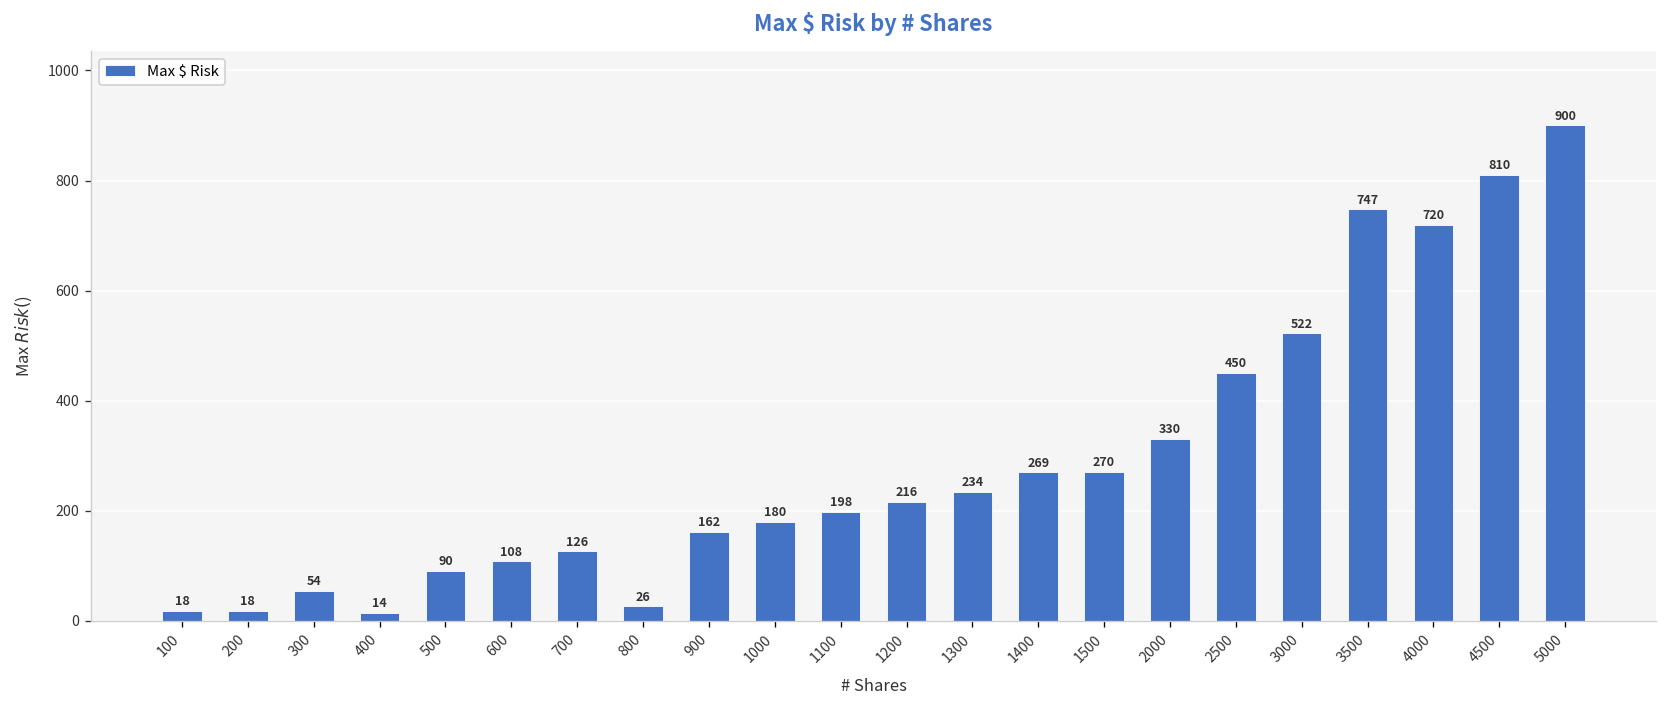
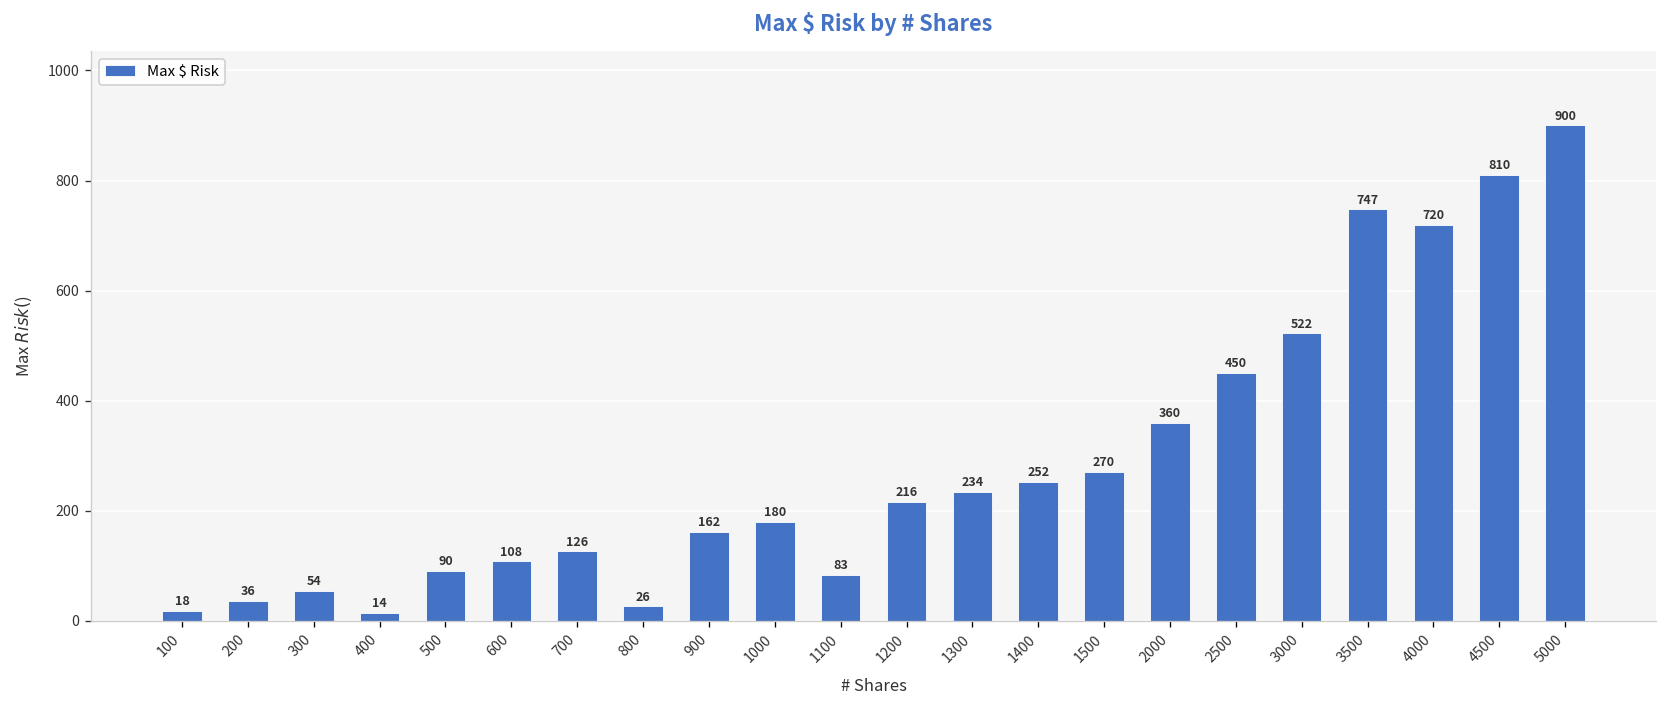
  {
    "100": 18,
-   "200": 18,
+   "200": 36,
    "300": 54,
    "400": 14,
    "500": 90,
    "600": 108,
    "700": 126,
    "800": 26,
    "900": 162,
    "1000": 180,
-   "1100": 198,
+   "1100": 83,
    "1200": 216,
    "1300": 234,
-   "1400": 269,
+   "1400": 252,
    "1500": 270,
-   "2000": 330,
+   "2000": 360,
    "2500": 450,
    "3000": 522,
    "3500": 747,
    "4000": 720,
    "4500": 810,
    "5000": 900
  }
